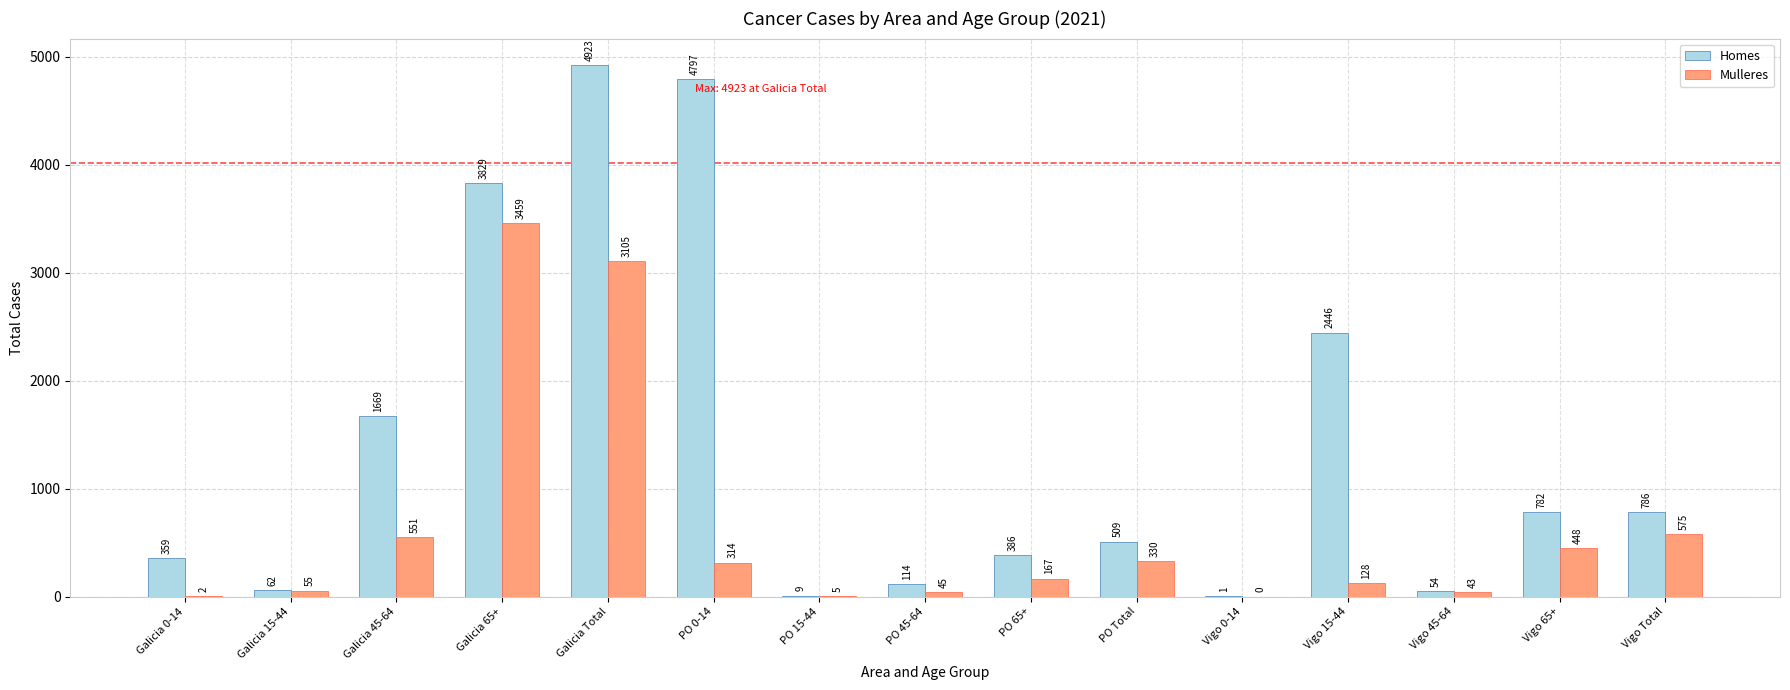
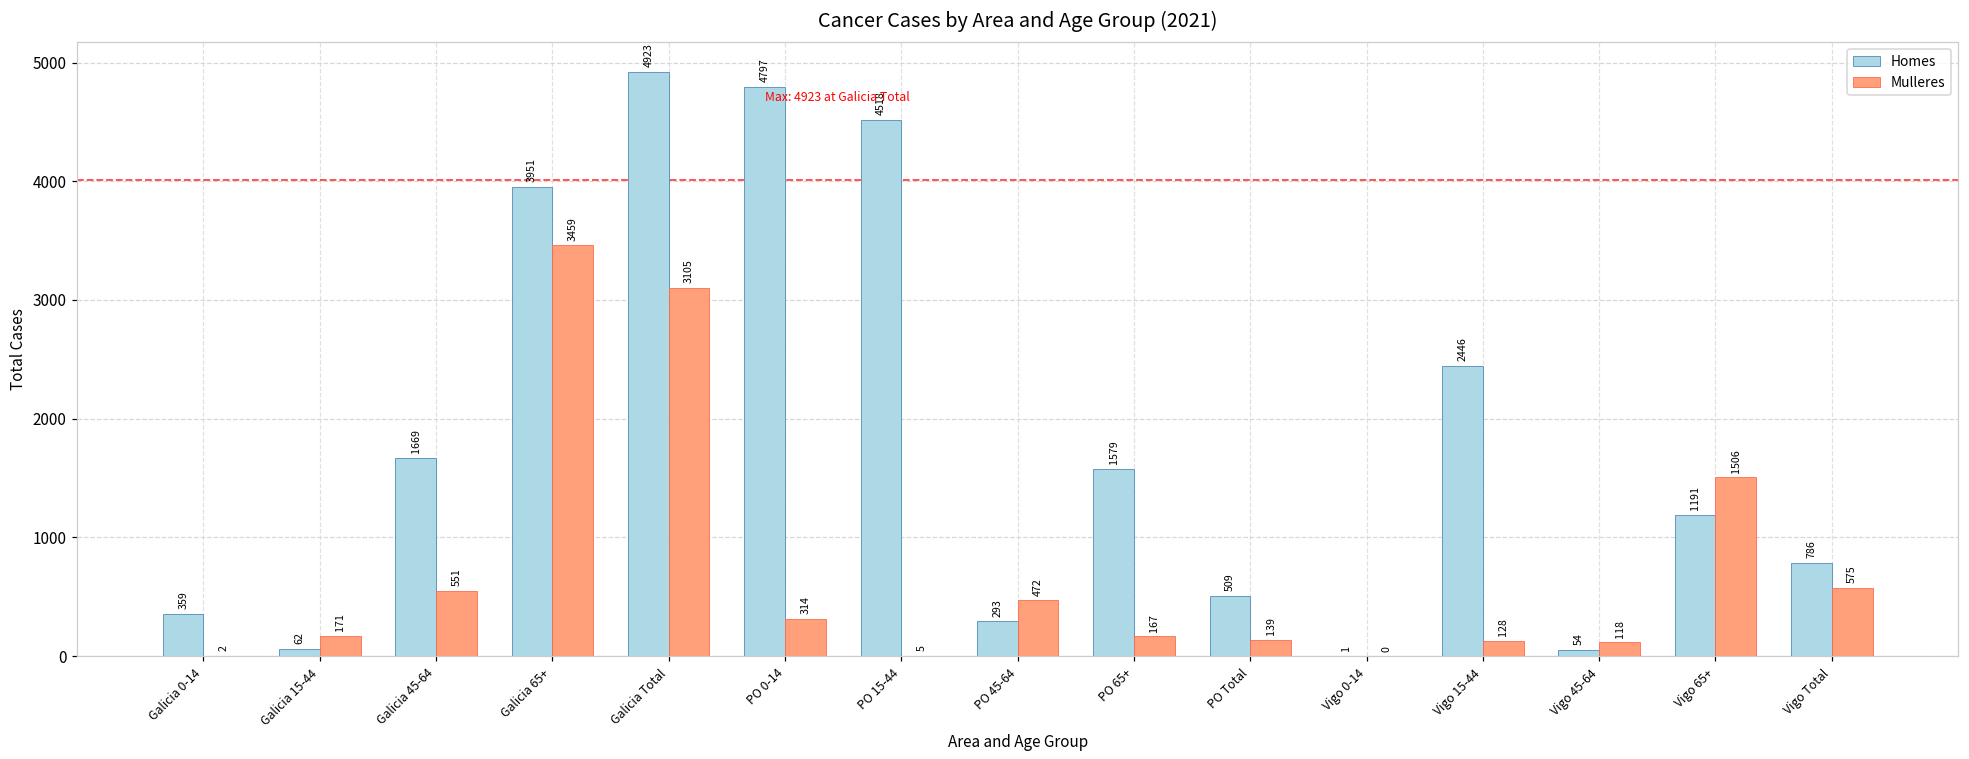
  {
    "Homes": {
      "Galicia 0-14": 359,
      "Galicia 15-44": 62,
      "Galicia 45-64": 1669,
-     "Galicia 65+": 3829,
+     "Galicia 65+": 3951,
      "Galicia Total": 4923,
      "PO 0-14": 4797,
-     "PO 15-44": 9,
-     "PO 45-64": 114,
-     "PO 65+": 386,
+     "PO 15-44": 4518,
+     "PO 45-64": 293,
+     "PO 65+": 1579,
      "PO Total": 509,
      "Vigo 0-14": 1,
      "Vigo 15-44": 2446,
      "Vigo 45-64": 54,
-     "Vigo 65+": 782,
+     "Vigo 65+": 1191,
      "Vigo Total": 786
    },
    "Mulleres": {
      "Galicia 0-14": 2,
-     "Galicia 15-44": 55,
+     "Galicia 15-44": 171,
      "Galicia 45-64": 551,
      "Galicia 65+": 3459,
      "Galicia Total": 3105,
      "PO 0-14": 314,
      "PO 15-44": 5,
-     "PO 45-64": 45,
+     "PO 45-64": 472,
      "PO 65+": 167,
-     "PO Total": 330,
+     "PO Total": 139,
      "Vigo 0-14": 0,
      "Vigo 15-44": 128,
-     "Vigo 45-64": 43,
-     "Vigo 65+": 448,
+     "Vigo 45-64": 118,
+     "Vigo 65+": 1506,
      "Vigo Total": 575
    }
  }
